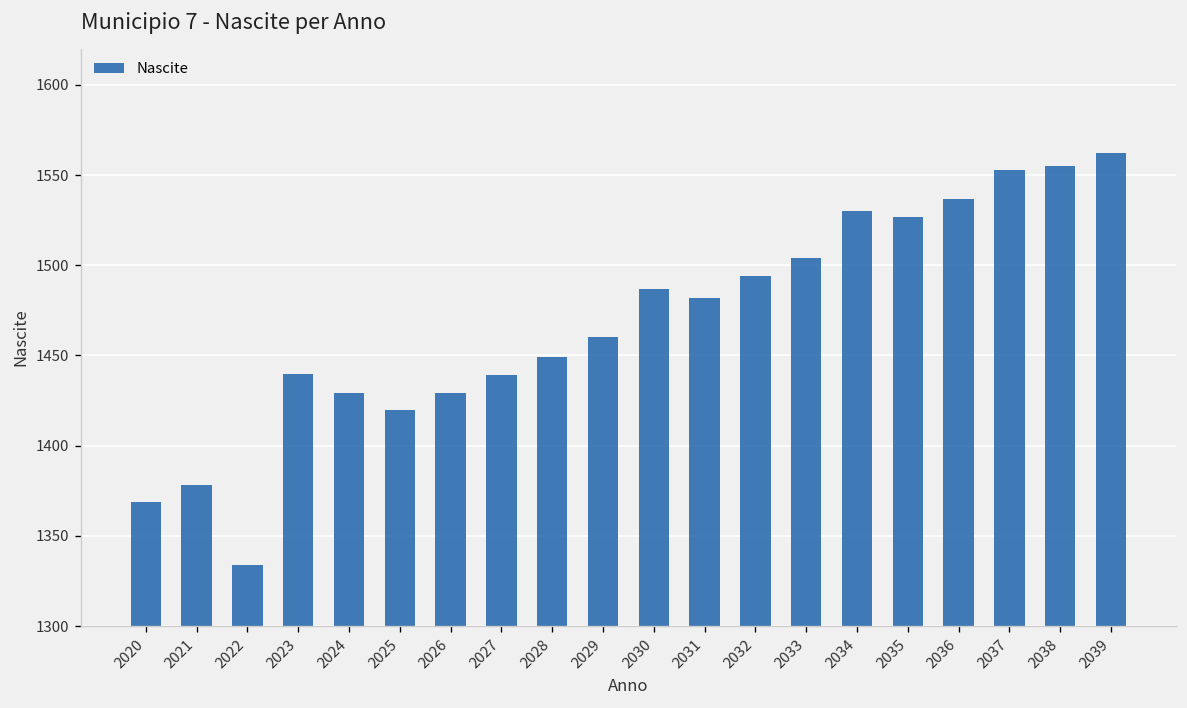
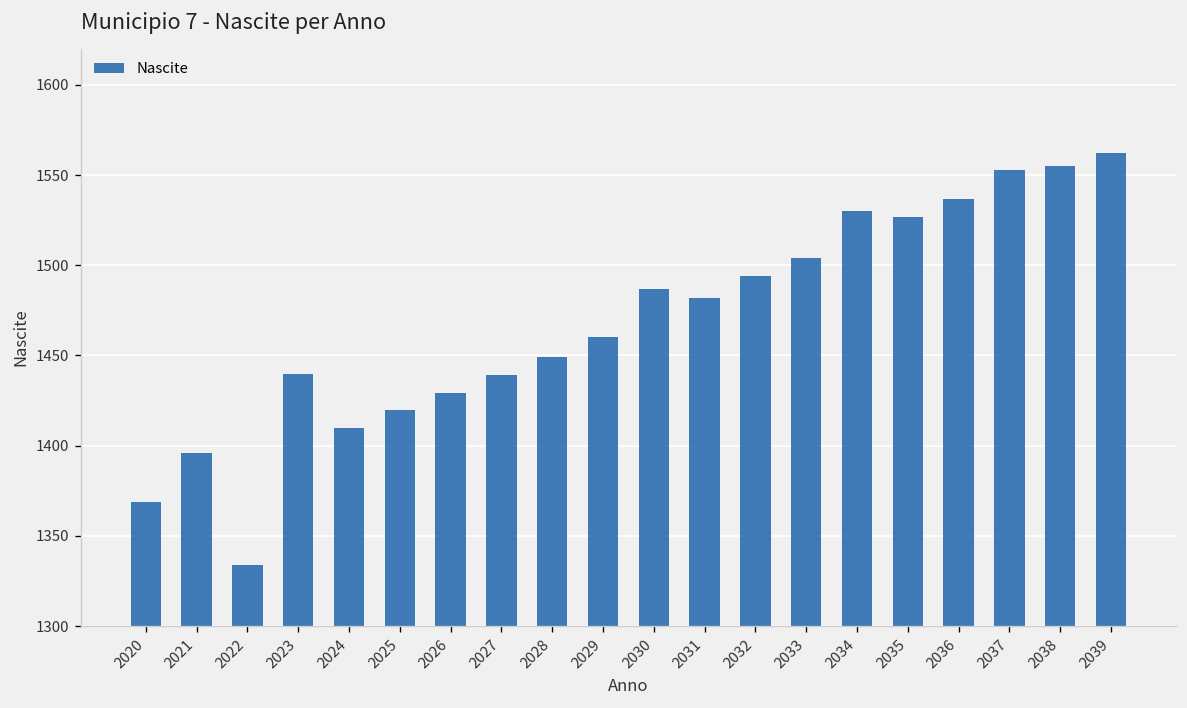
  {
    "2020": 1369,
-   "2021": 1378,
+   "2021": 1396,
    "2022": 1334,
    "2023": 1440,
-   "2024": 1429,
+   "2024": 1410,
    "2025": 1420,
    "2026": 1429,
    "2027": 1439,
    "2028": 1449,
    "2029": 1460,
    "2030": 1487,
    "2031": 1482,
    "2032": 1494,
    "2033": 1504,
    "2034": 1530,
    "2035": 1527,
    "2036": 1537,
    "2037": 1553,
    "2038": 1555,
    "2039": 1562
  }
